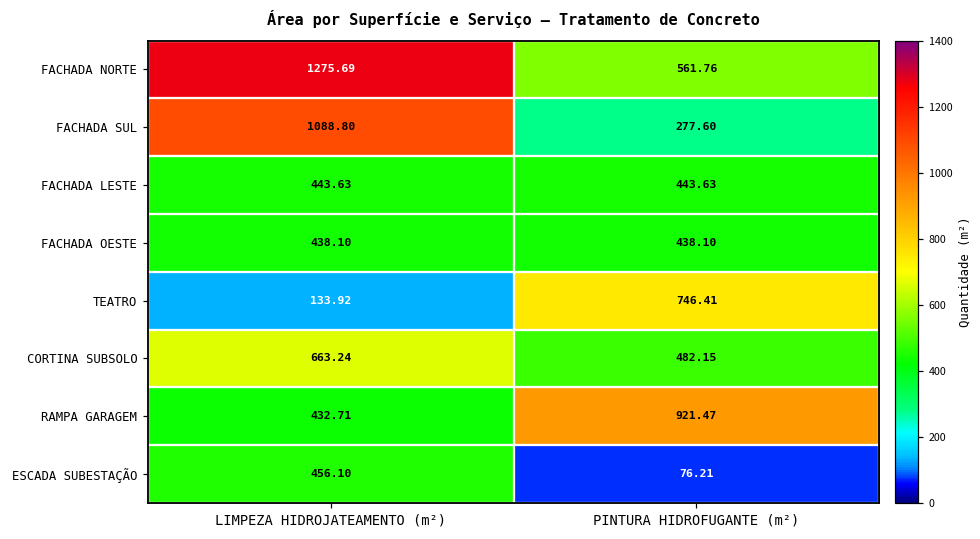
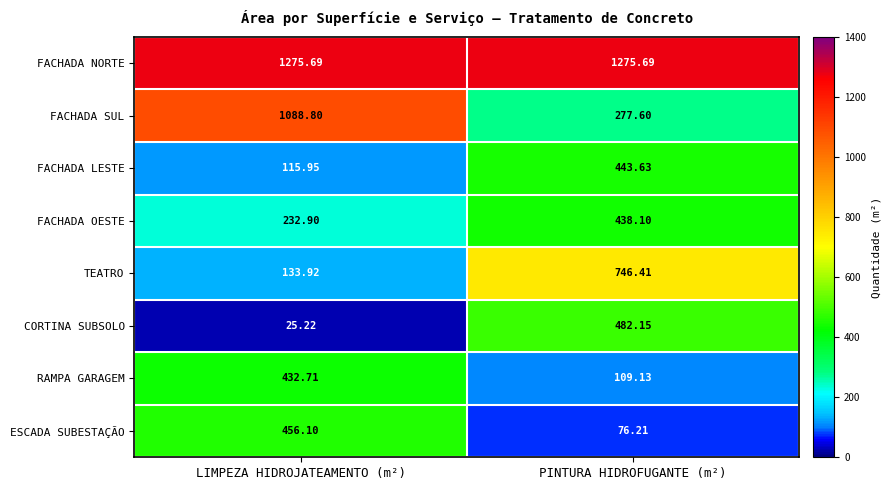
  {
    "FACHADA NORTE": {
      "LIMPEZA HIDROJATEAMENTO (m²)": 1275.69,
-     "PINTURA HIDROFUGANTE (m²)": 561.76
+     "PINTURA HIDROFUGANTE (m²)": 1275.69
    },
    "FACHADA SUL": {
      "LIMPEZA HIDROJATEAMENTO (m²)": 1088.80,
      "PINTURA HIDROFUGANTE (m²)": 277.60
    },
    "FACHADA LESTE": {
-     "LIMPEZA HIDROJATEAMENTO (m²)": 443.63,
+     "LIMPEZA HIDROJATEAMENTO (m²)": 115.95,
      "PINTURA HIDROFUGANTE (m²)": 443.63
    },
    "FACHADA OESTE": {
-     "LIMPEZA HIDROJATEAMENTO (m²)": 438.10,
+     "LIMPEZA HIDROJATEAMENTO (m²)": 232.90,
      "PINTURA HIDROFUGANTE (m²)": 438.10
    },
    "TEATRO": {
      "LIMPEZA HIDROJATEAMENTO (m²)": 133.92,
      "PINTURA HIDROFUGANTE (m²)": 746.41
    },
    "CORTINA SUBSOLO": {
-     "LIMPEZA HIDROJATEAMENTO (m²)": 663.24,
+     "LIMPEZA HIDROJATEAMENTO (m²)": 25.22,
      "PINTURA HIDROFUGANTE (m²)": 482.15
    },
    "RAMPA GARAGEM": {
      "LIMPEZA HIDROJATEAMENTO (m²)": 432.71,
-     "PINTURA HIDROFUGANTE (m²)": 921.47
+     "PINTURA HIDROFUGANTE (m²)": 109.13
    },
    "ESCADA SUBESTAÇÃO": {
      "LIMPEZA HIDROJATEAMENTO (m²)": 456.10,
      "PINTURA HIDROFUGANTE (m²)": 76.21
    }
  }
